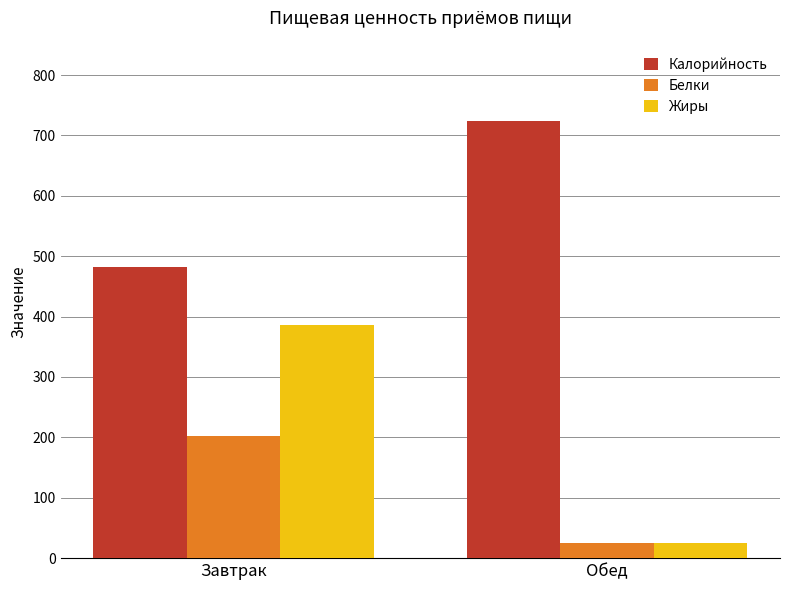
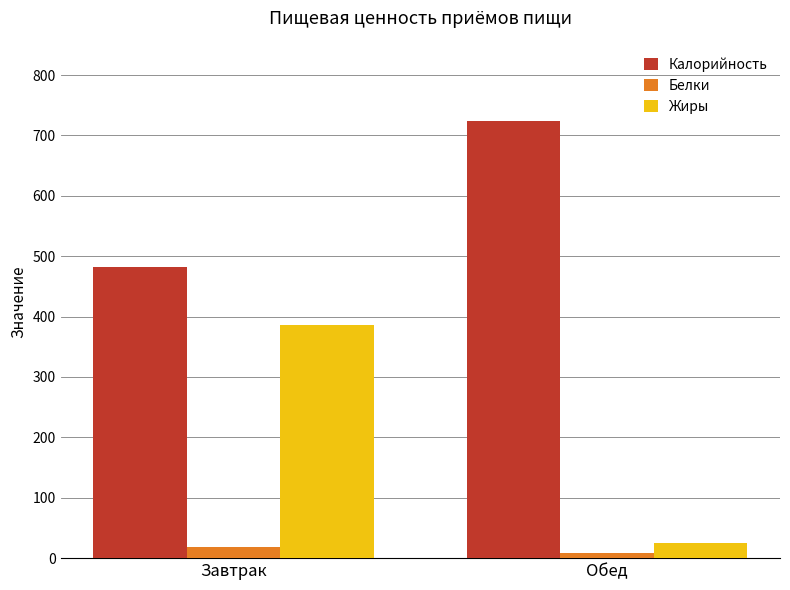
  {
    "Калорийность": {
      "Завтрак": 480,
      "Обед": 720
    },
    "Белки": {
-     "Завтрак": 200,
-     "Обед": 30
+     "Завтрак": 20,
+     "Обед": 10
    },
    "Жиры": {
      "Завтрак": 390,
      "Обед": 30
    }
  }
